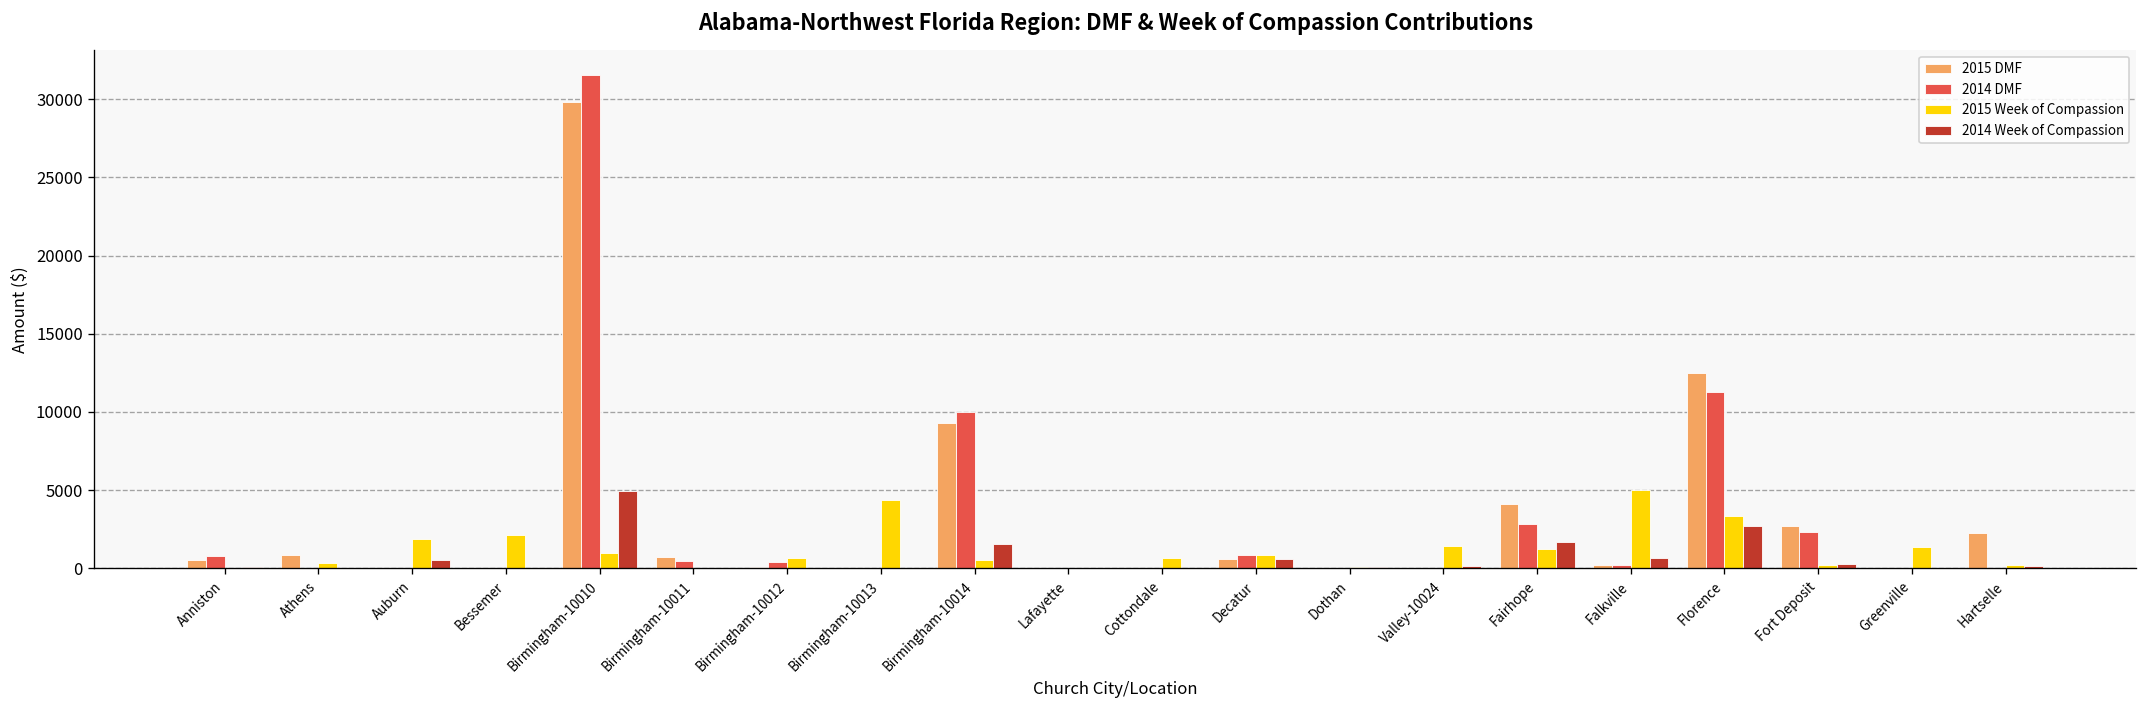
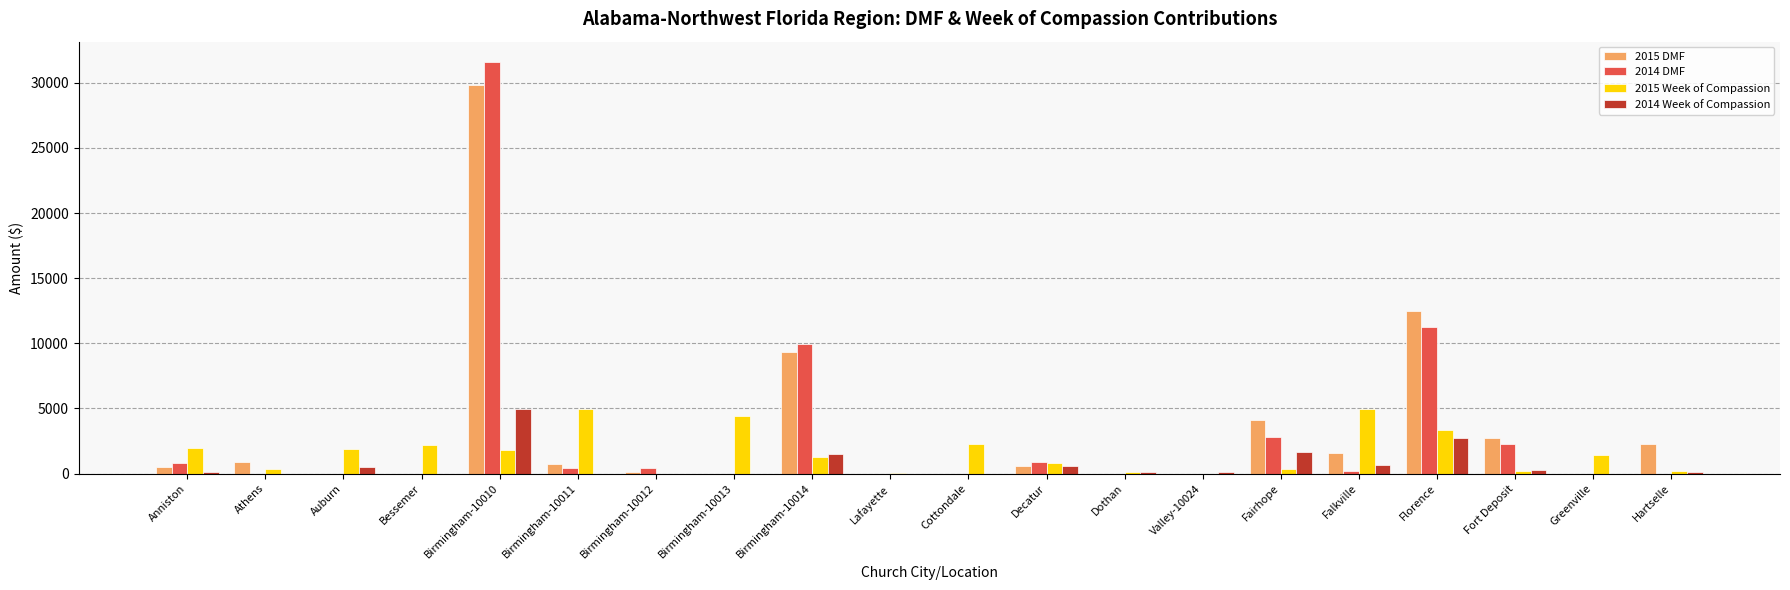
  {
    "2015 DMF": {
      "Anniston": 500,
      "Athens": 900,
      "Auburn": 0,
      "Bessemer": 0,
      "Birmingham-10010": 29800,
      "Birmingham-10011": 800,
      "Birmingham-10013": 0,
      "Birmingham-10014": 9300,
      "Lafayette": 0,
      "Cottondale": 0,
      "Decatur": 600,
      "Dothan": 0,
      "Valley-10024": 0,
      "Fairhope": 4100,
-     "Falkville": 200,
+     "Falkville": 1600,
      "Florence": 12500,
      "Fort Deposit": 2700,
      "Greenville": 0,
      "Hartselle": 2300
    },
    "2015 Week of Compassion": {
-     "Anniston": 0,
+     "Anniston": 1900,
      "Athens": 400,
      "Auburn": 1900,
      "Bessemer": 2200,
-     "Birmingham-10010": 1000,
-     "Birmingham-10011": 0,
-     "Birmingham-10012": 700,
+     "Birmingham-10010": 1800,
+     "Birmingham-10011": 4900,
+     "Birmingham-10012": 0,
      "Birmingham-10013": 4400,
-     "Birmingham-10014": 600,
-     "Cottondale": 700,
+     "Birmingham-10014": 1300,
+     "Cottondale": 2300,
      "Decatur": 800,
-     "Valley-10024": 1400,
-     "Fairhope": 1200,
+     "Valley-10024": 0,
+     "Fairhope": 300,
      "Falkville": 5000,
      "Florence": 3300,
      "Fort Deposit": 200,
      "Greenville": 1400,
      "Hartselle": 200
    }
  }
